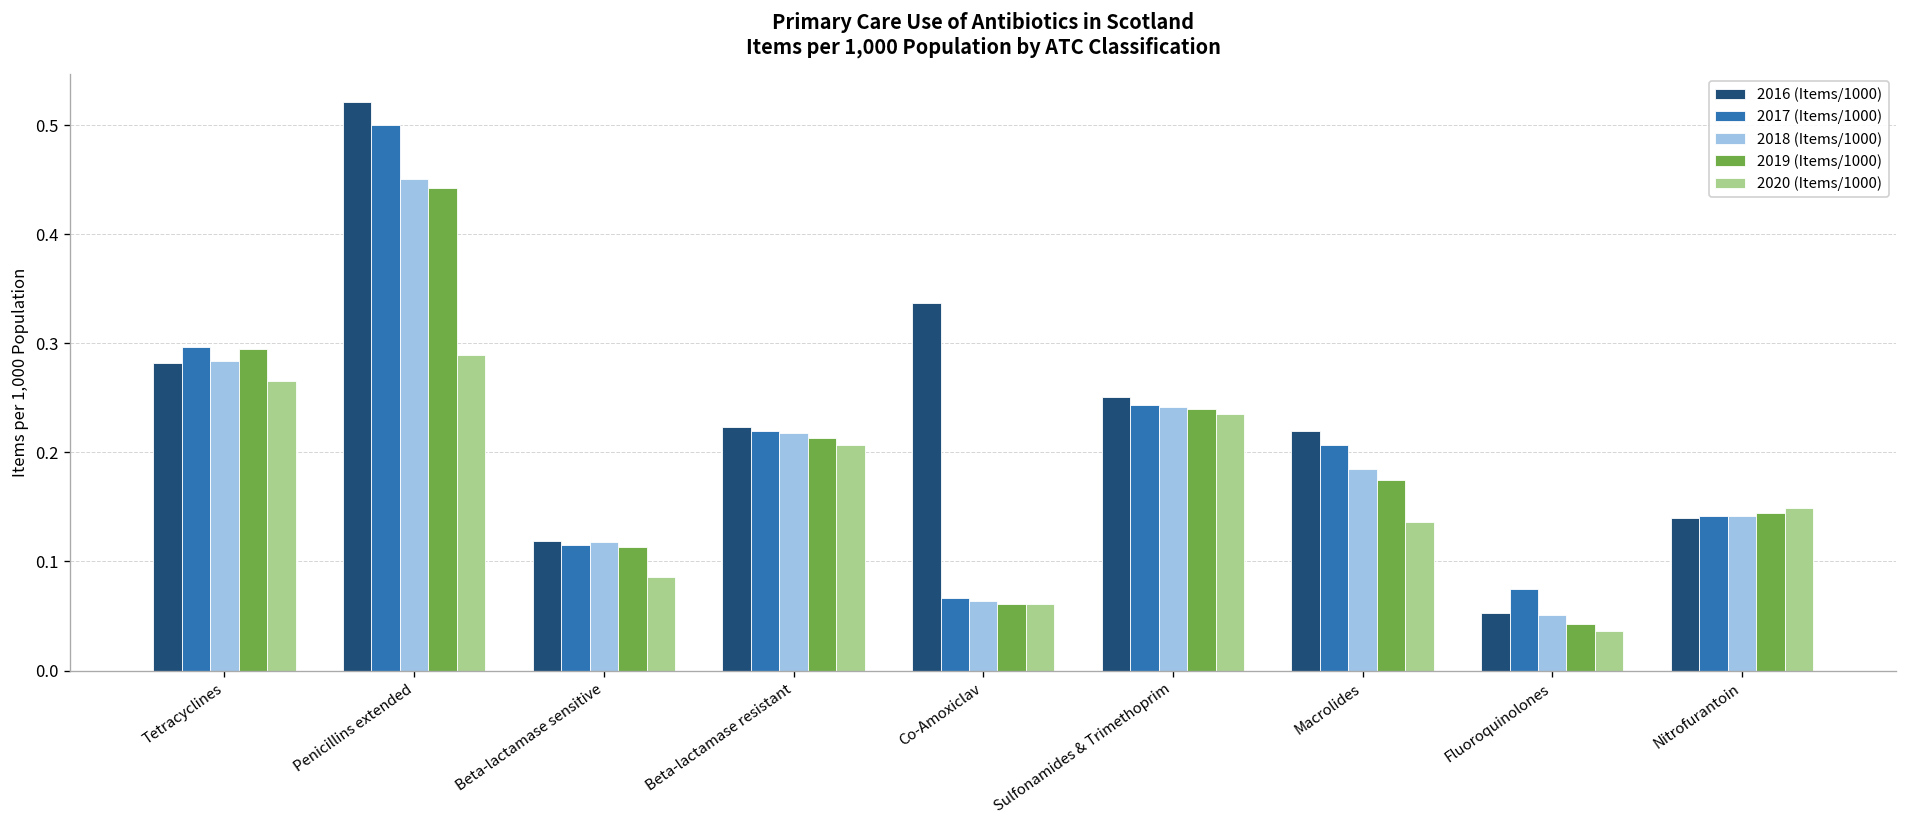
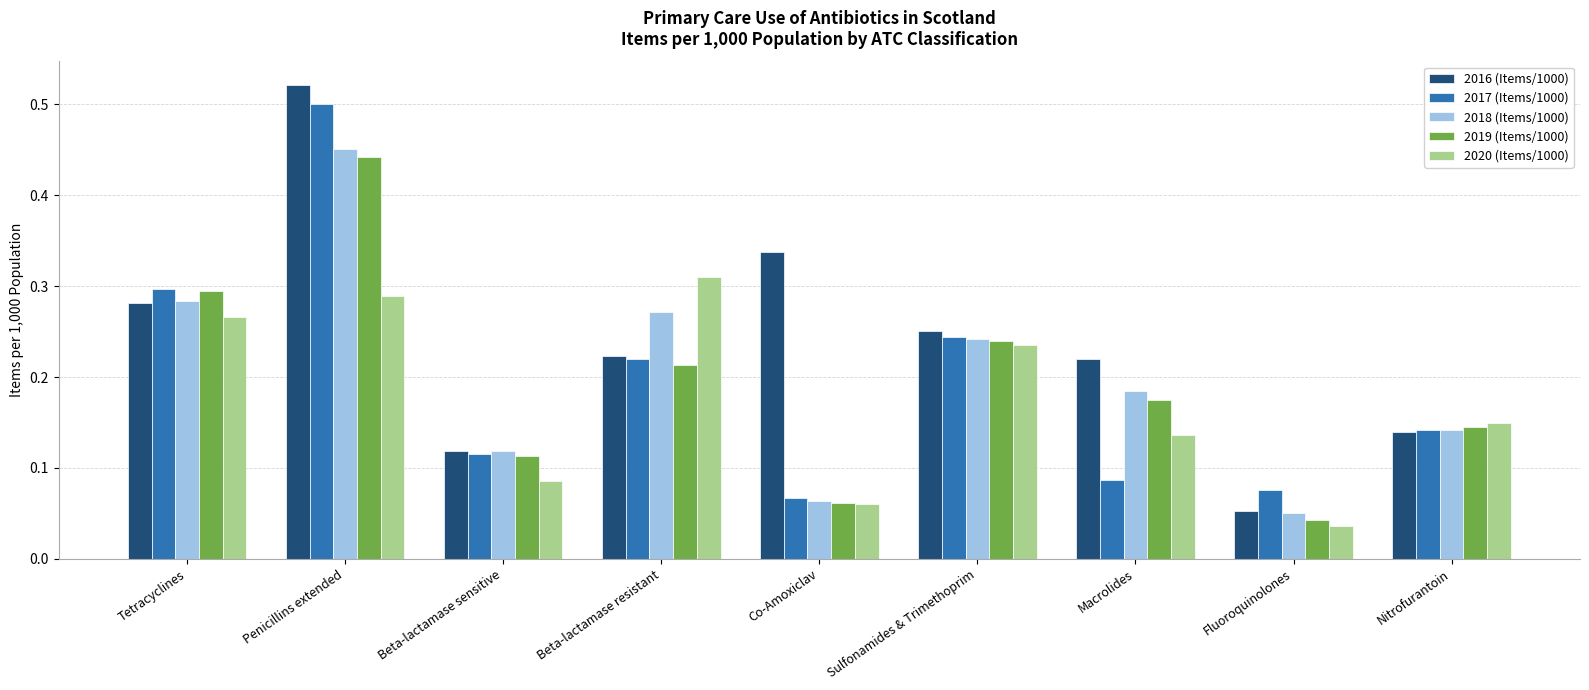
  {
    "2016 (Items/1000)": {
      "Tetracyclines": 0.28,
      "Penicillins extended": 0.52,
      "Beta-lactamase sensitive": 0.12,
      "Beta-lactamase resistant": 0.22,
      "Co-Amoxiclav": 0.34,
      "Sulfonamides & Trimethoprim": 0.25,
      "Macrolides": 0.22,
      "Fluoroquinolones": 0.05,
      "Nitrofurantoin": 0.14
    },
    "2017 (Items/1000)": {
      "Tetracyclines": 0.30,
      "Penicillins extended": 0.50,
      "Beta-lactamase sensitive": 0.12,
      "Beta-lactamase resistant": 0.22,
      "Co-Amoxiclav": 0.07,
      "Sulfonamides & Trimethoprim": 0.24,
-     "Macrolides": 0.21,
+     "Macrolides": 0.09,
      "Fluoroquinolones": 0.08,
      "Nitrofurantoin": 0.14
    },
    "2018 (Items/1000)": {
      "Tetracyclines": 0.28,
      "Penicillins extended": 0.45,
      "Beta-lactamase sensitive": 0.12,
-     "Beta-lactamase resistant": 0.22,
+     "Beta-lactamase resistant": 0.27,
      "Co-Amoxiclav": 0.06,
      "Sulfonamides & Trimethoprim": 0.24,
      "Macrolides": 0.19,
      "Fluoroquinolones": 0.05,
      "Nitrofurantoin": 0.14
    },
    "2019 (Items/1000)": {
      "Tetracyclines": 0.30,
      "Penicillins extended": 0.44,
      "Beta-lactamase sensitive": 0.11,
      "Beta-lactamase resistant": 0.21,
      "Co-Amoxiclav": 0.06,
      "Sulfonamides & Trimethoprim": 0.24,
      "Macrolides": 0.17,
      "Fluoroquinolones": 0.04,
      "Nitrofurantoin": 0.14
    },
    "2020 (Items/1000)": {
      "Tetracyclines": 0.27,
      "Penicillins extended": 0.29,
      "Beta-lactamase sensitive": 0.09,
-     "Beta-lactamase resistant": 0.21,
+     "Beta-lactamase resistant": 0.31,
      "Co-Amoxiclav": 0.06,
      "Sulfonamides & Trimethoprim": 0.24,
      "Macrolides": 0.14,
      "Fluoroquinolones": 0.04,
      "Nitrofurantoin": 0.15
    }
  }
